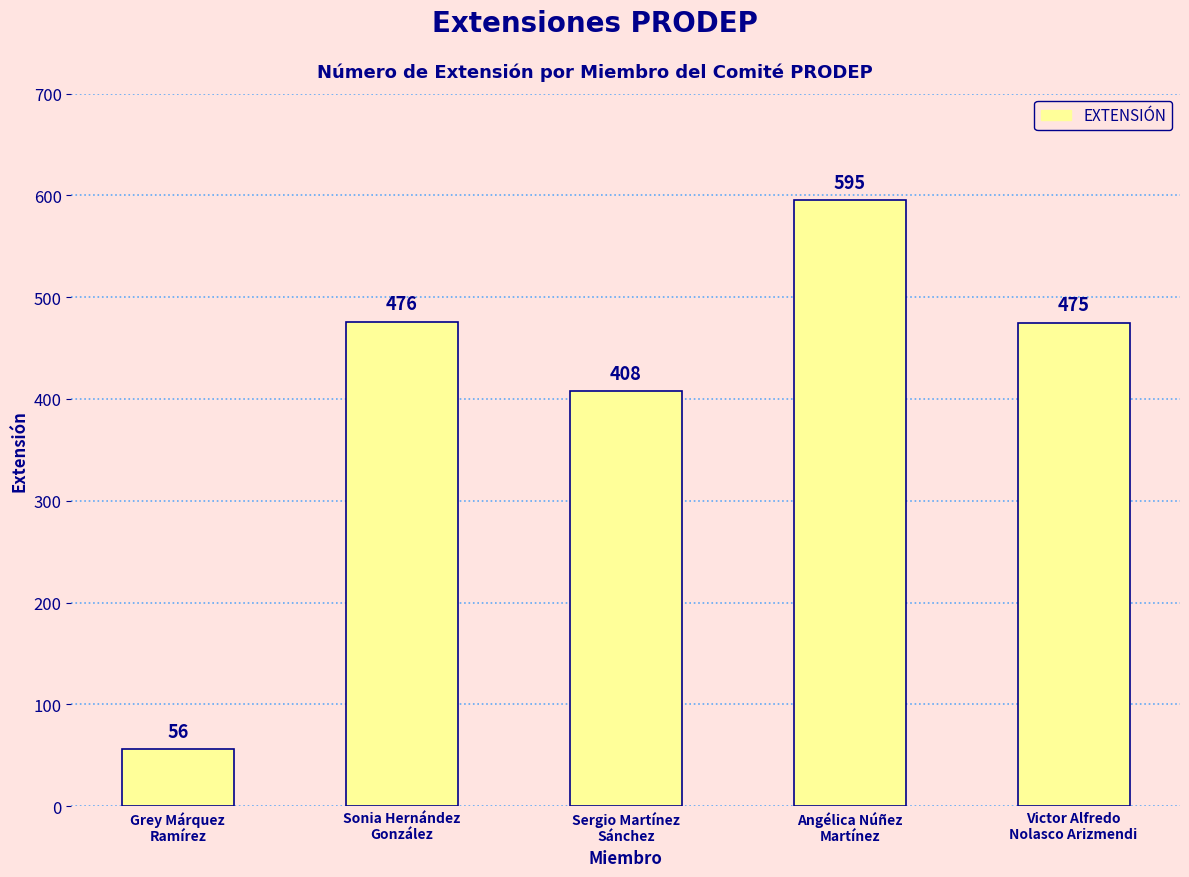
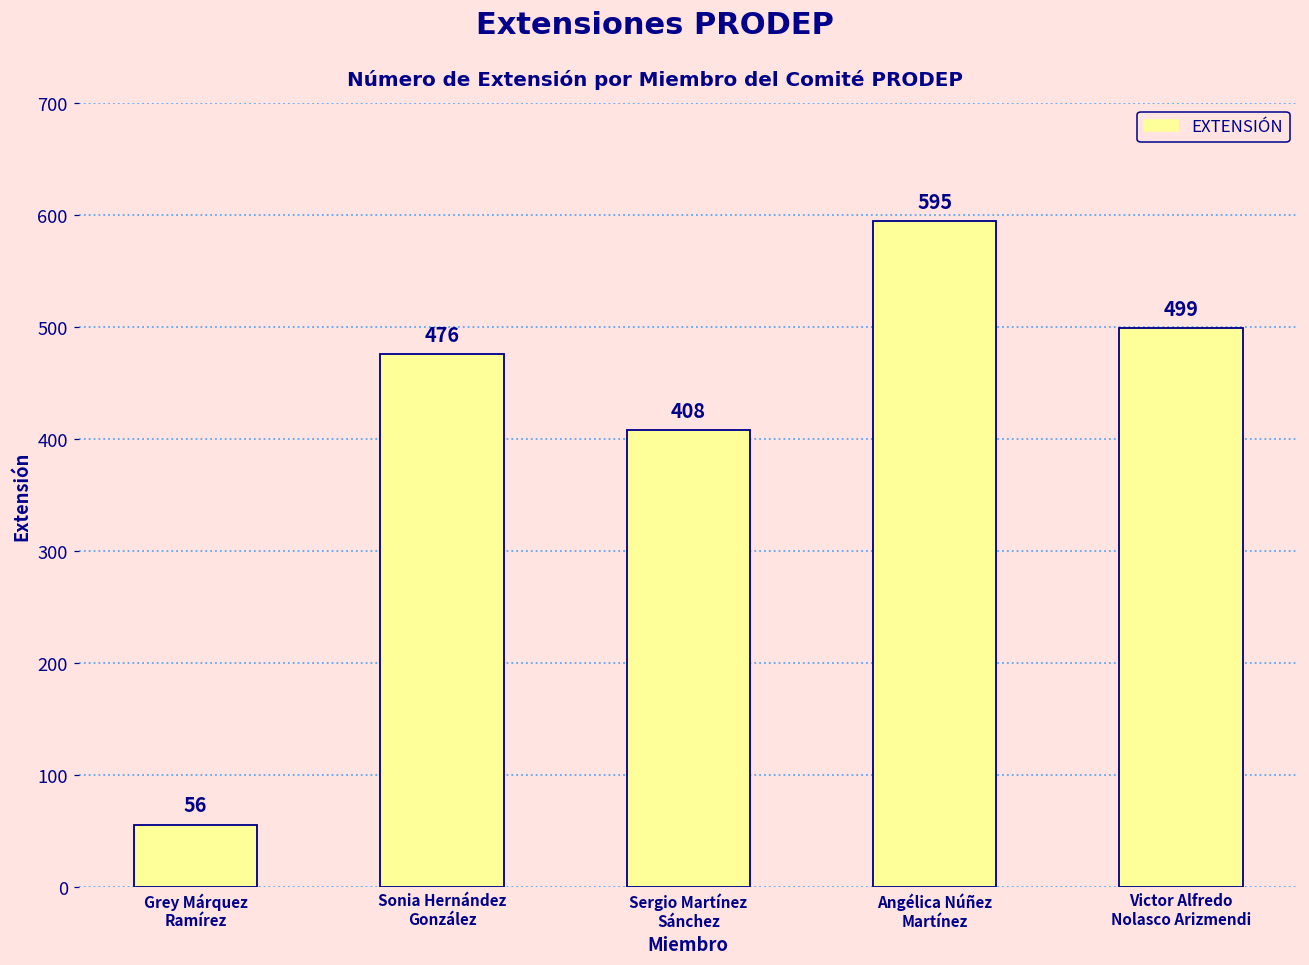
  {
    "Grey Márquez Ramírez": 56,
    "Sonia Hernández González": 476,
    "Sergio Martínez Sánchez": 408,
    "Angélica Núñez Martínez": 595,
-   "Victor Alfredo Nolasco Arizmendi": 475
+   "Victor Alfredo Nolasco Arizmendi": 499
  }
